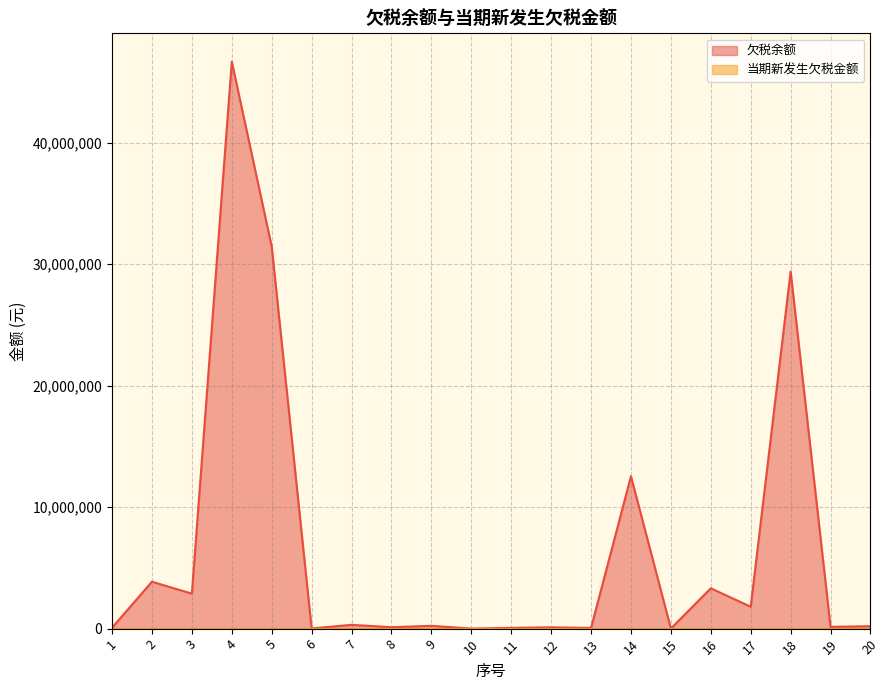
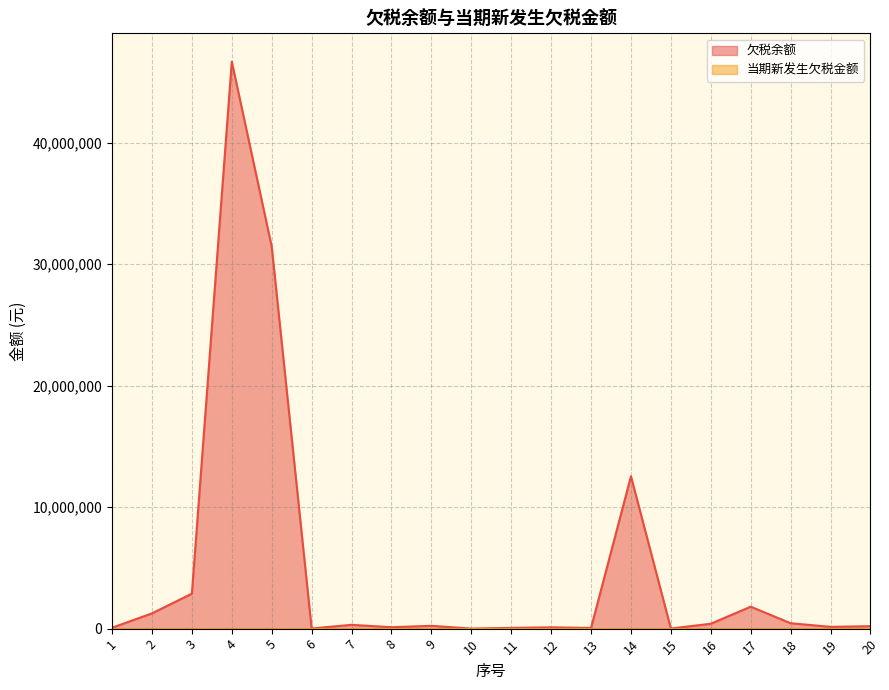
  {
    "欠税余额": {
-     "2": "3,900,000",
+     "2": "1,300,000",
      "3": "2,900,000",
      "4": "46,700,000",
      "5": "31,500,000",
      "7": "300,000",
      "9": "200,000",
      "14": "12,500,000",
-     "16": "3,300,000",
+     "16": "400,000",
      "17": "1,800,000",
-     "18": "29,400,000"
+     "18": "400,000"
    },
    "当期新发生欠税金额": {
      "2": "0",
      "3": "0",
      "4": "0",
      "5": "0",
      "7": "0",
      "9": "0",
      "14": "0",
      "16": "0",
      "17": "0",
      "18": "0"
    }
  }
